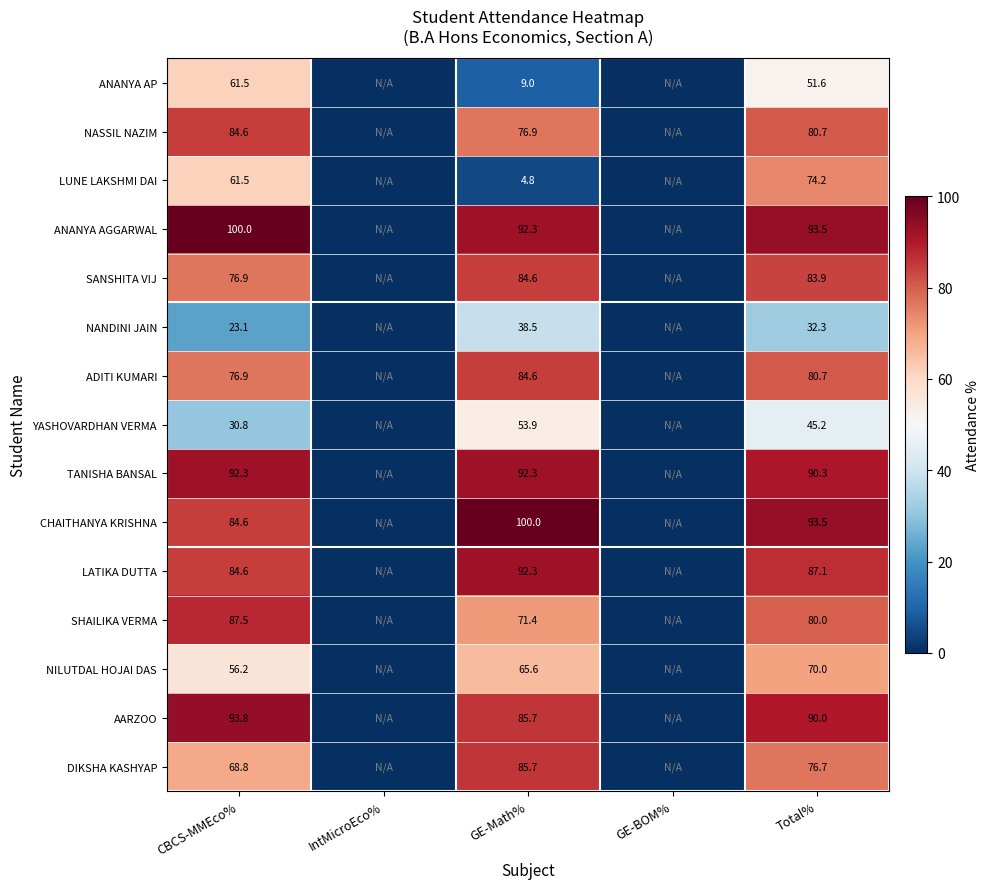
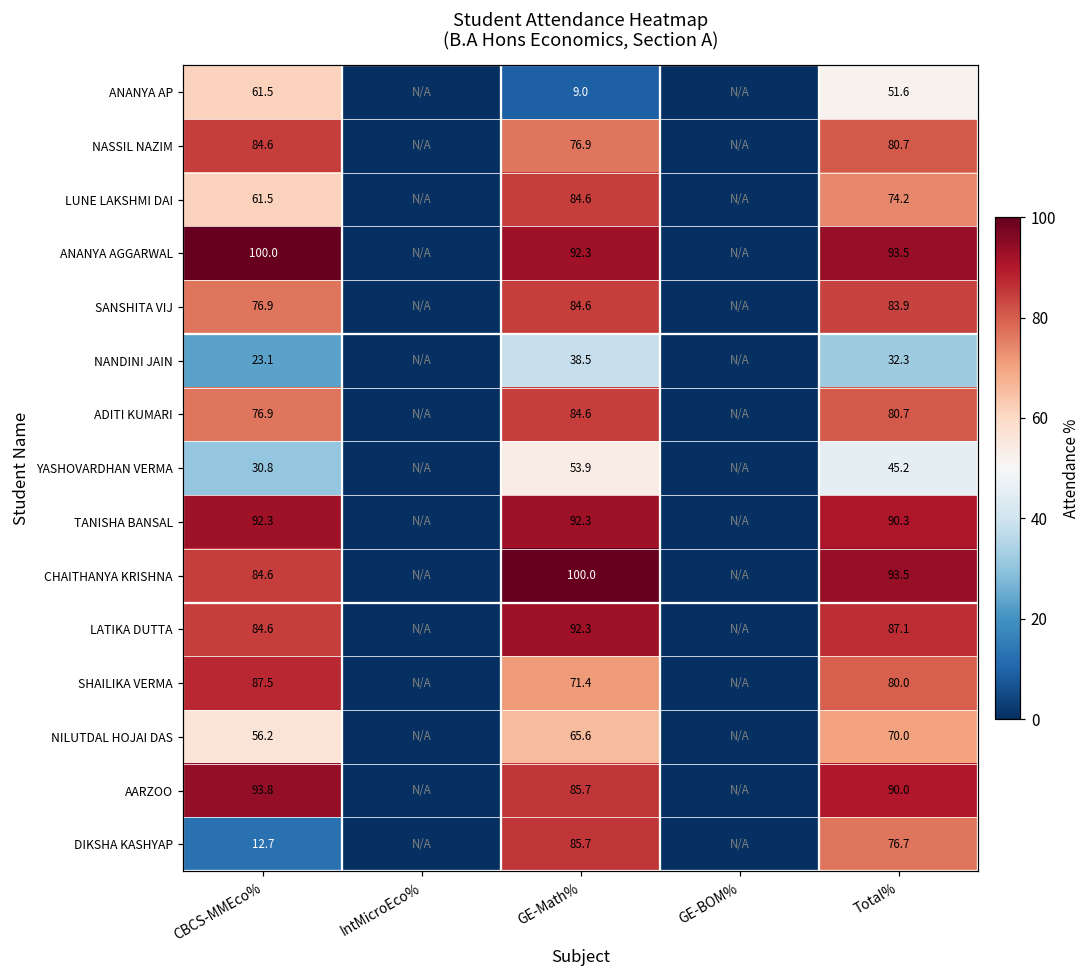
  {
    "ANANYA AP": {
      "CBCS-MMEco%": 61.5,
      "GE-Math%": 9.0,
      "Total%": 51.6
    },
    "NASSIL NAZIM": {
      "CBCS-MMEco%": 84.6,
      "GE-Math%": 76.9,
      "Total%": 80.7
    },
    "LUNE LAKSHMI DAI": {
      "CBCS-MMEco%": 61.5,
-     "GE-Math%": 4.8,
+     "GE-Math%": 84.6,
      "Total%": 74.2
    },
    "ANANYA AGGARWAL": {
      "CBCS-MMEco%": 100.0,
      "GE-Math%": 92.3,
      "Total%": 93.5
    },
    "SANSHITA VIJ": {
      "CBCS-MMEco%": 76.9,
      "GE-Math%": 84.6,
      "Total%": 83.9
    },
    "NANDINI JAIN": {
      "CBCS-MMEco%": 23.1,
      "GE-Math%": 38.5,
      "Total%": 32.3
    },
    "ADITI KUMARI": {
      "CBCS-MMEco%": 76.9,
      "GE-Math%": 84.6,
      "Total%": 80.7
    },
    "YASHOVARDHAN VERMA": {
      "CBCS-MMEco%": 30.8,
      "GE-Math%": 53.9,
      "Total%": 45.2
    },
    "TANISHA BANSAL": {
      "CBCS-MMEco%": 92.3,
      "GE-Math%": 92.3,
      "Total%": 90.3
    },
    "CHAITHANYA KRISHNA": {
      "CBCS-MMEco%": 84.6,
      "GE-Math%": 100.0,
      "Total%": 93.5
    },
    "LATIKA DUTTA": {
      "CBCS-MMEco%": 84.6,
      "GE-Math%": 92.3,
      "Total%": 87.1
    },
    "SHAILIKA VERMA": {
      "CBCS-MMEco%": 87.5,
      "GE-Math%": 71.4,
      "Total%": 80.0
    },
    "NILUTDAL HOJAI DAS": {
      "CBCS-MMEco%": 56.2,
      "GE-Math%": 65.6,
      "Total%": 70.0
    },
    "AARZOO": {
      "CBCS-MMEco%": 93.8,
      "GE-Math%": 85.7,
      "Total%": 90.0
    },
    "DIKSHA KASHYAP": {
-     "CBCS-MMEco%": 68.8,
+     "CBCS-MMEco%": 12.7,
      "GE-Math%": 85.7,
      "Total%": 76.7
    }
  }
